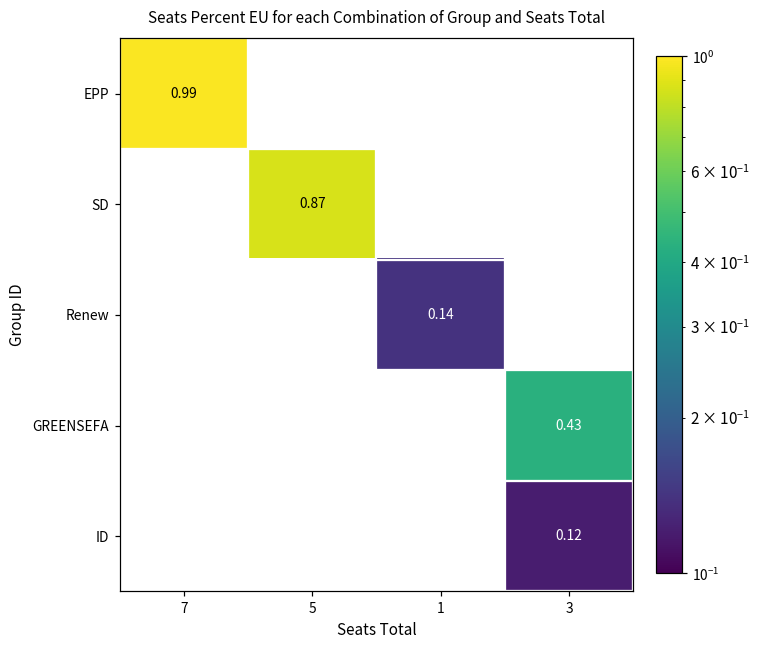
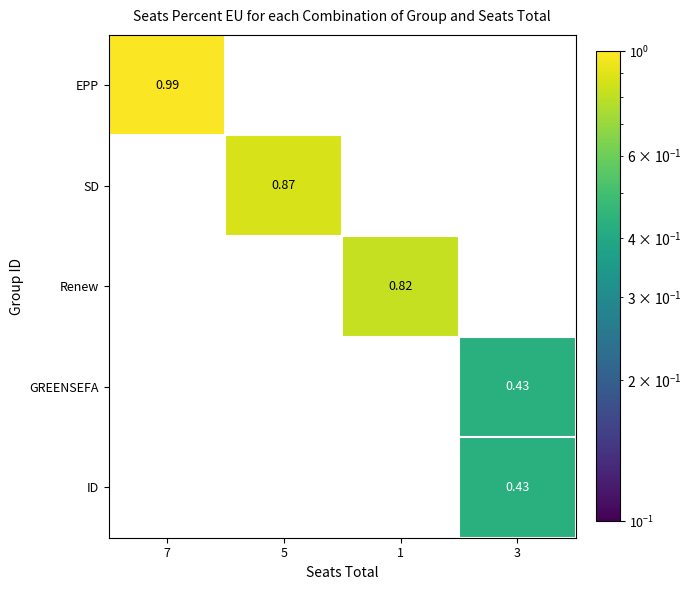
  {
    "EPP": {
      "7": 0.99
    },
    "SD": {
      "5": 0.87
    },
    "Renew": {
-     "1": 0.14
+     "1": 0.82
    },
    "GREENSEFA": {
      "3": 0.43
    },
    "ID": {
-     "3": 0.12
+     "3": 0.43
    }
  }
